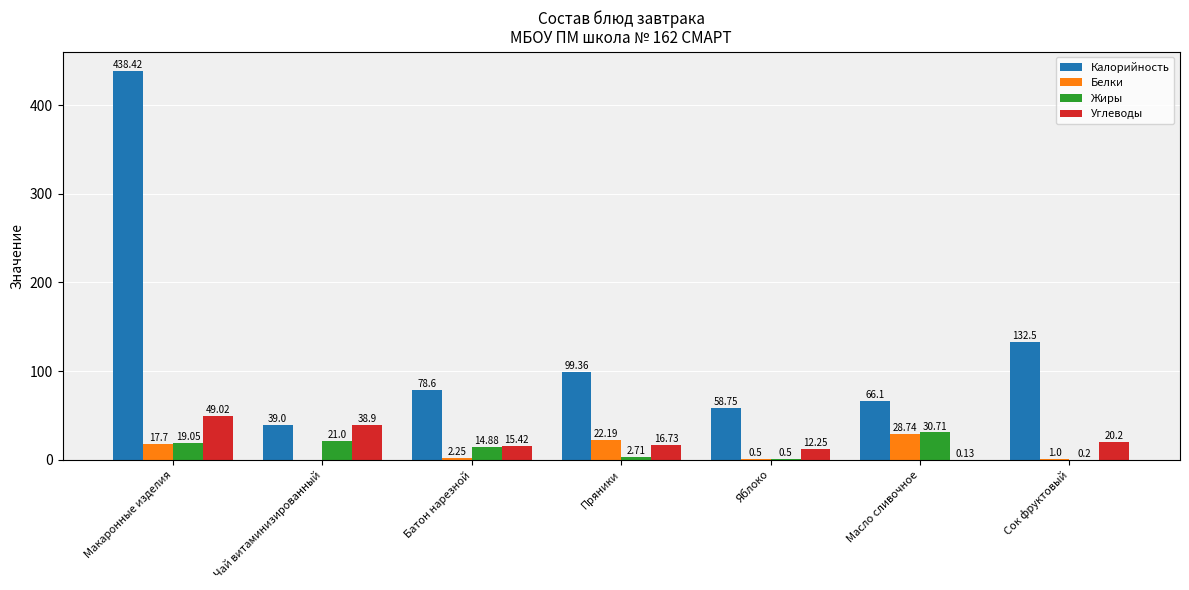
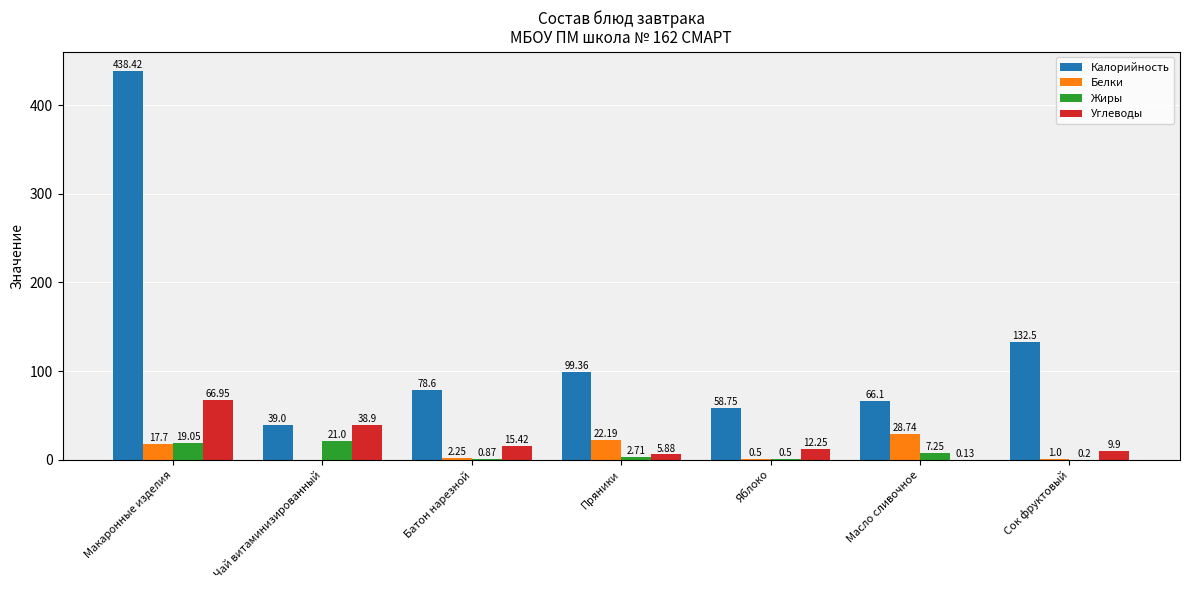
  {
    "Калорийность": {
      "Макаронные изделия": 438.42,
      "Чай витаминизированный": 39.0,
      "Батон нарезной": 78.6,
      "Пряники": 99.36,
      "Яблоко": 58.75,
      "Масло сливочное": 66.1,
      "Сок фруктовый": 132.5
    },
    "Белки": {
      "Макаронные изделия": 17.7,
      "Батон нарезной": 2.25,
      "Пряники": 22.19,
      "Яблоко": 0.5,
      "Масло сливочное": 28.74,
      "Сок фруктовый": 1.0
    },
    "Жиры": {
      "Макаронные изделия": 19.05,
      "Чай витаминизированный": 21.0,
-     "Батон нарезной": 14.88,
+     "Батон нарезной": 0.87,
      "Пряники": 2.71,
      "Яблоко": 0.5,
-     "Масло сливочное": 30.71,
+     "Масло сливочное": 7.25,
      "Сок фруктовый": 0.2
    },
    "Углеводы": {
-     "Макаронные изделия": 49.02,
+     "Макаронные изделия": 66.95,
      "Чай витаминизированный": 38.9,
      "Батон нарезной": 15.42,
-     "Пряники": 16.73,
+     "Пряники": 5.88,
      "Яблоко": 12.25,
      "Масло сливочное": 0.13,
-     "Сок фруктовый": 20.2
+     "Сок фруктовый": 9.9
    }
  }
